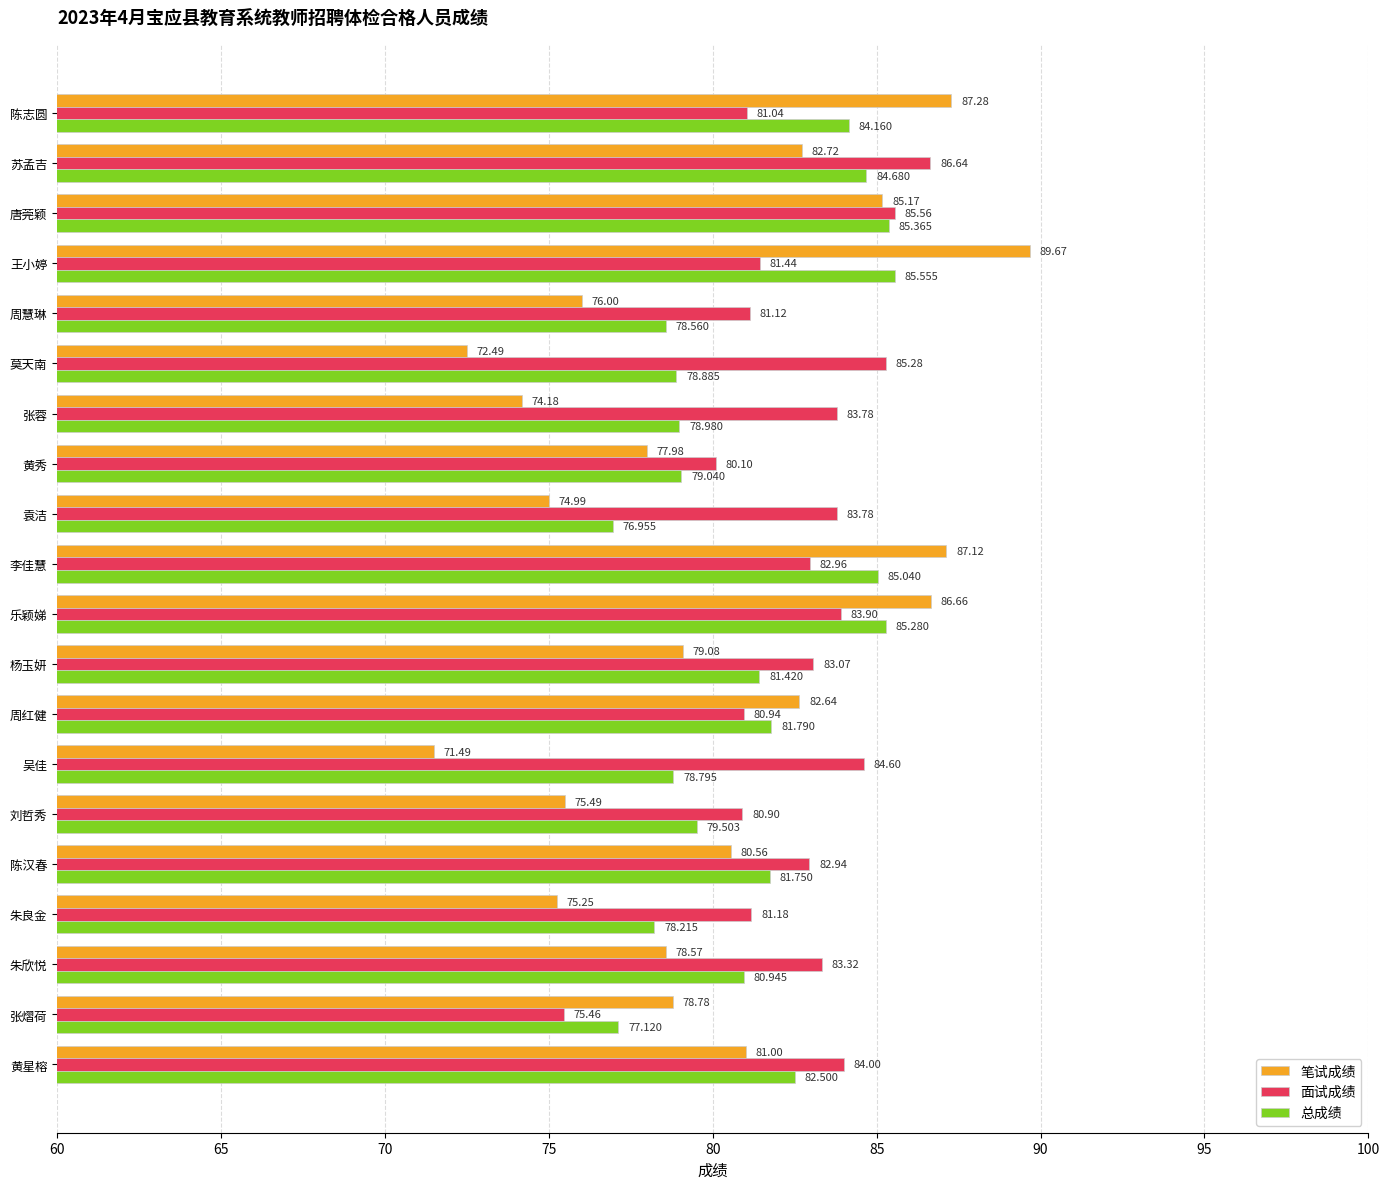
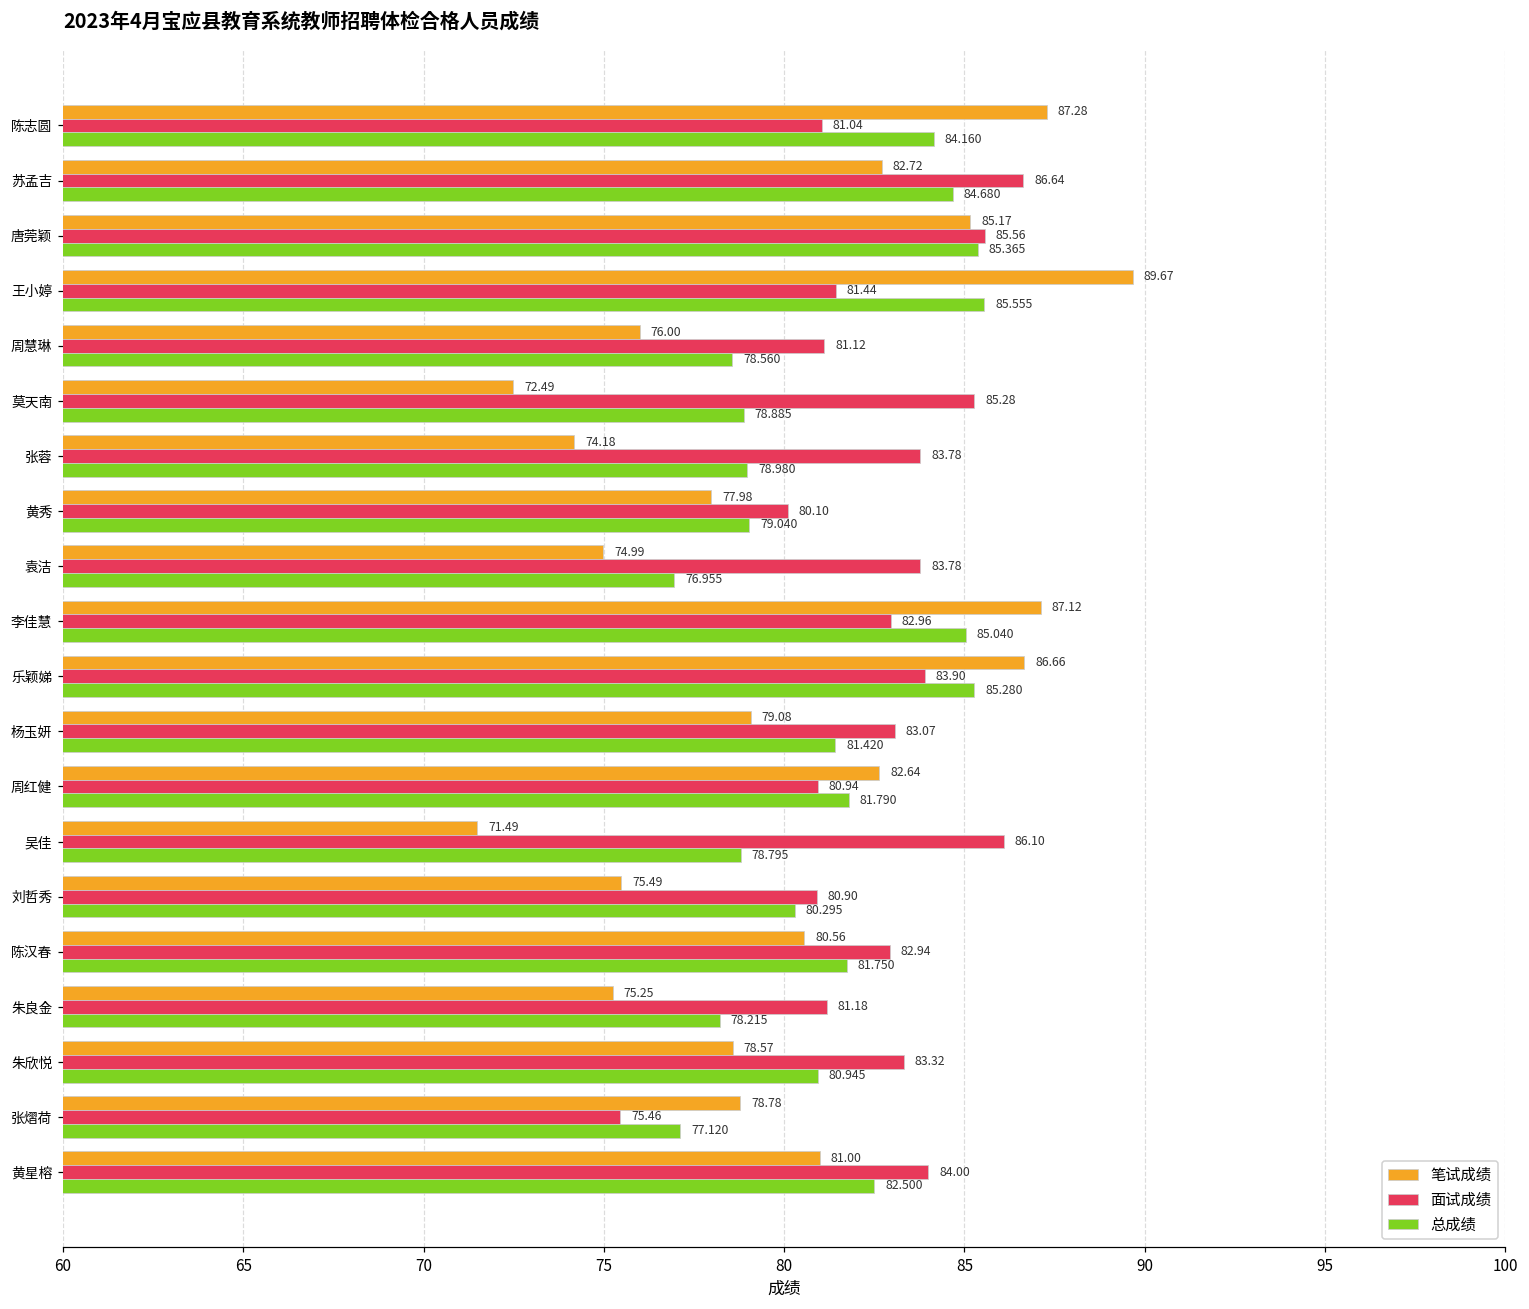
  {
    "笔试成绩": {
      "陈志圆": 87.28,
      "苏孟吉": 82.72,
      "唐莞颖": 85.17,
      "王小婷": 89.67,
      "周慧琳": 76.00,
      "莫天南": 72.49,
      "张蓉": 74.18,
      "黄秀": 77.98,
      "袁洁": 74.99,
      "李佳慧": 87.12,
      "乐颖娣": 86.66,
      "杨玉妍": 79.08,
      "周红健": 82.64,
      "吴佳": 71.49,
      "刘哲秀": 75.49,
      "陈汉春": 80.56,
      "朱良金": 75.25,
      "朱欣悦": 78.57,
      "张熠荷": 78.78,
      "黄星榕": 81.00
    },
    "面试成绩": {
      "陈志圆": 81.04,
      "苏孟吉": 86.64,
      "唐莞颖": 85.56,
      "王小婷": 81.44,
      "周慧琳": 81.12,
      "莫天南": 85.28,
      "张蓉": 83.78,
      "黄秀": 80.10,
      "袁洁": 83.78,
      "李佳慧": 82.96,
      "乐颖娣": 83.90,
      "杨玉妍": 83.07,
      "周红健": 80.94,
-     "吴佳": 84.60,
+     "吴佳": 86.10,
      "刘哲秀": 80.90,
      "陈汉春": 82.94,
      "朱良金": 81.18,
      "朱欣悦": 83.32,
      "张熠荷": 75.46,
      "黄星榕": 84.00
    },
    "总成绩": {
      "陈志圆": 84.160,
      "苏孟吉": 84.680,
      "唐莞颖": 85.365,
      "王小婷": 85.555,
      "周慧琳": 78.560,
      "莫天南": 78.885,
      "张蓉": 78.980,
      "黄秀": 79.040,
      "袁洁": 76.955,
      "李佳慧": 85.040,
      "乐颖娣": 85.280,
      "杨玉妍": 81.420,
      "周红健": 81.790,
      "吴佳": 78.795,
-     "刘哲秀": 79.503,
+     "刘哲秀": 80.295,
      "陈汉春": 81.750,
      "朱良金": 78.215,
      "朱欣悦": 80.945,
      "张熠荷": 77.120,
      "黄星榕": 82.500
    }
  }
